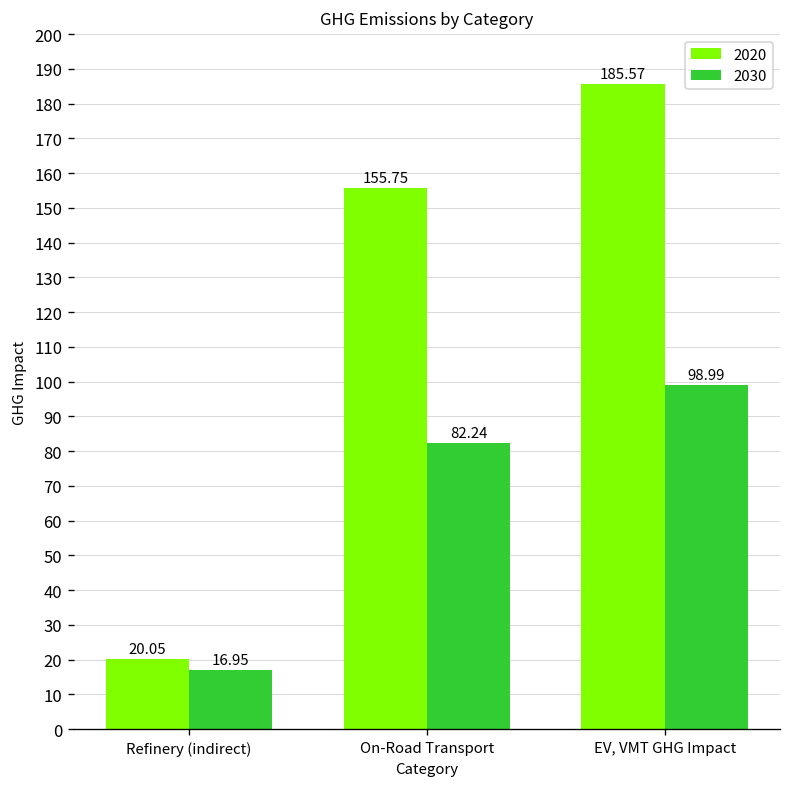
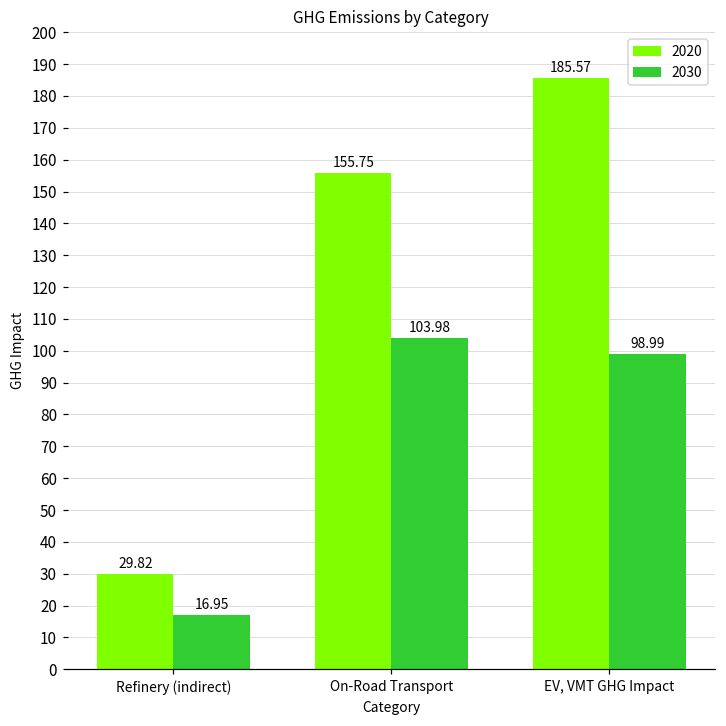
  {
    "2020": {
-     "Refinery (indirect)": 20.05,
+     "Refinery (indirect)": 29.82,
      "On-Road Transport": 155.75,
      "EV, VMT GHG Impact": 185.57
    },
    "2030": {
      "Refinery (indirect)": 16.95,
-     "On-Road Transport": 82.24,
+     "On-Road Transport": 103.98,
      "EV, VMT GHG Impact": 98.99
    }
  }
